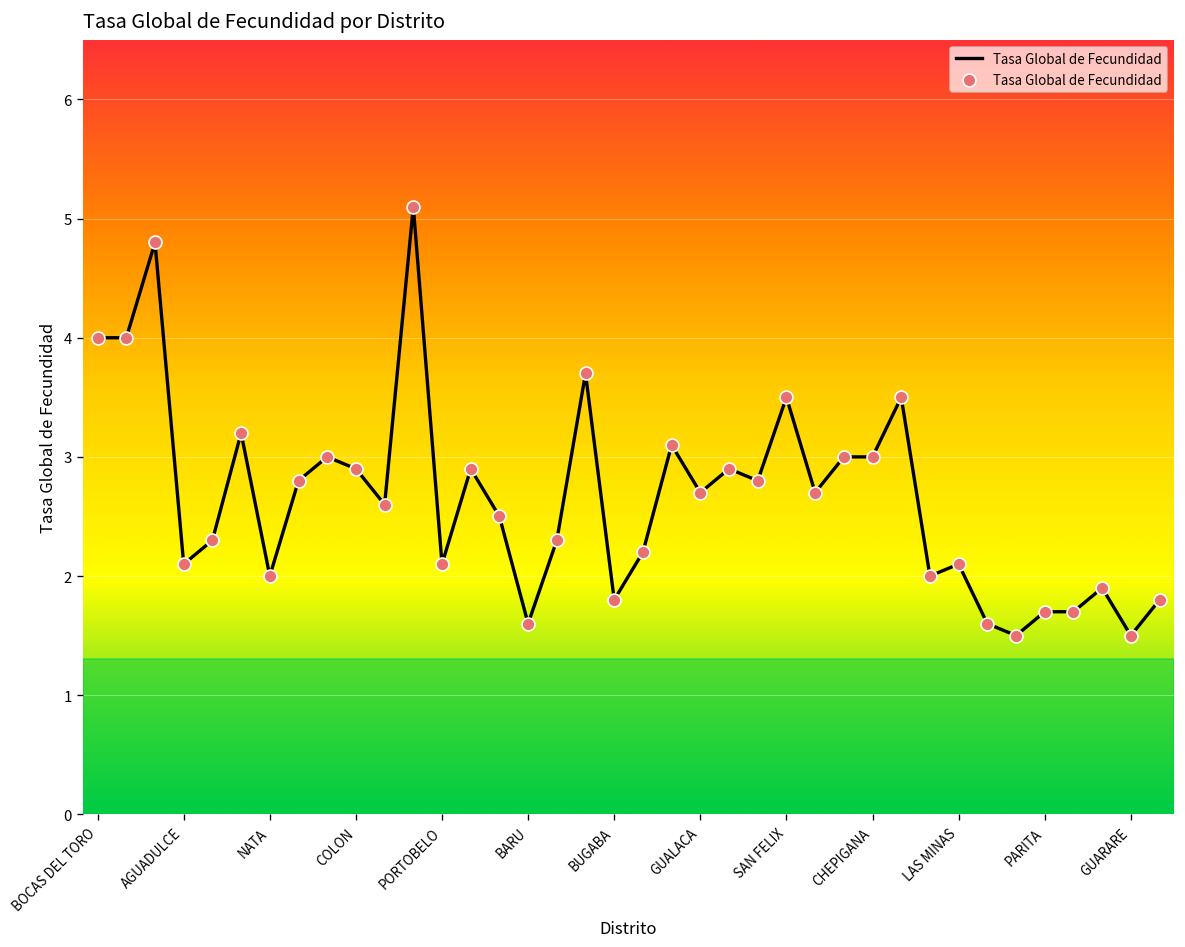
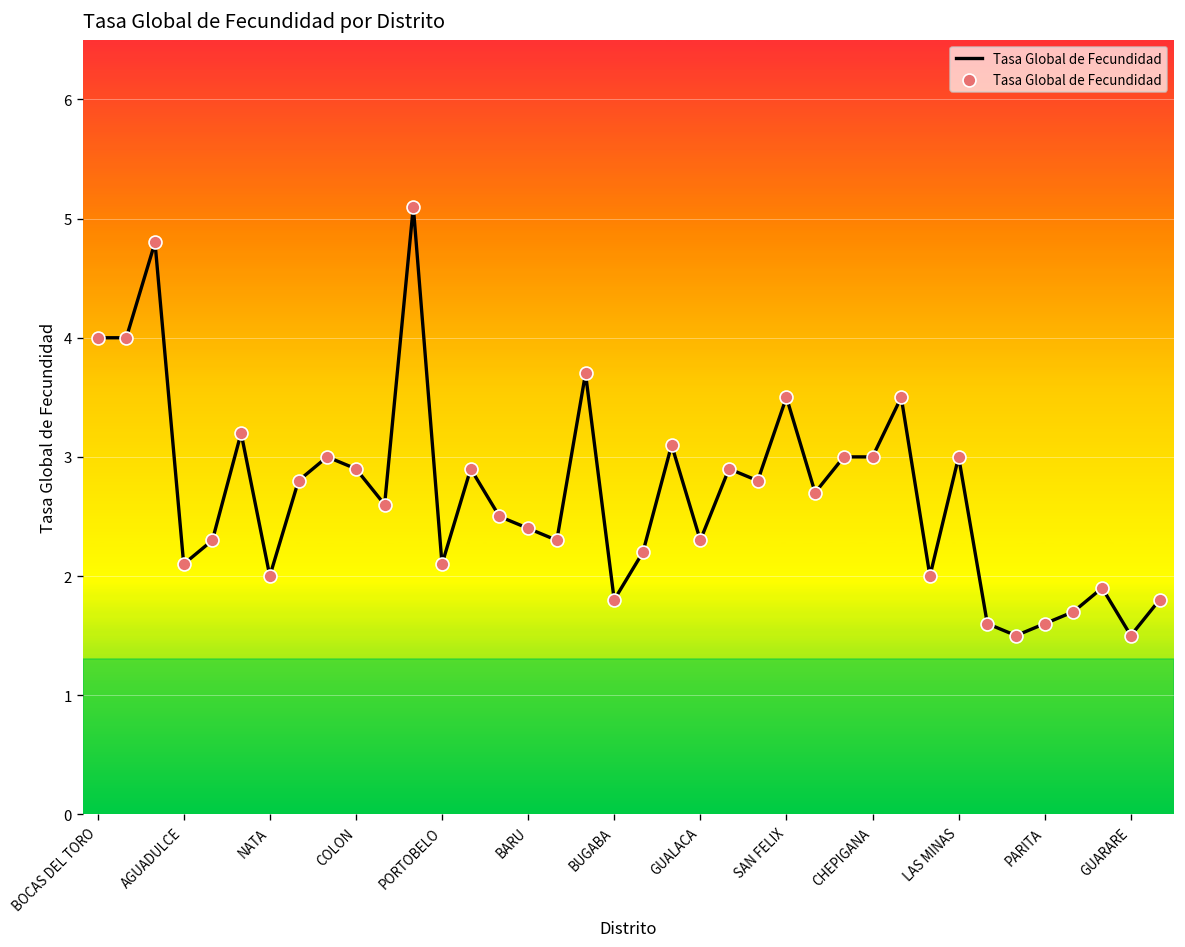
  {
    "BOCAS DEL TORO": 4.0,
    "AGUADULCE": 2.1,
    "NATA": 2.0,
    "COLON": 2.9,
    "PORTOBELO": 2.1,
-   "BARU": 1.6,
+   "BARU": 2.4,
    "BUGABA": 1.8,
-   "GUALACA": 2.7,
+   "GUALACA": 2.3,
    "SAN FELIX": 3.5,
    "CHEPIGANA": 3.0,
-   "LAS MINAS": 2.1,
-   "PARITA": 1.7,
+   "LAS MINAS": 3.0,
+   "PARITA": 1.6,
    "GUARARE": 1.5
  }
